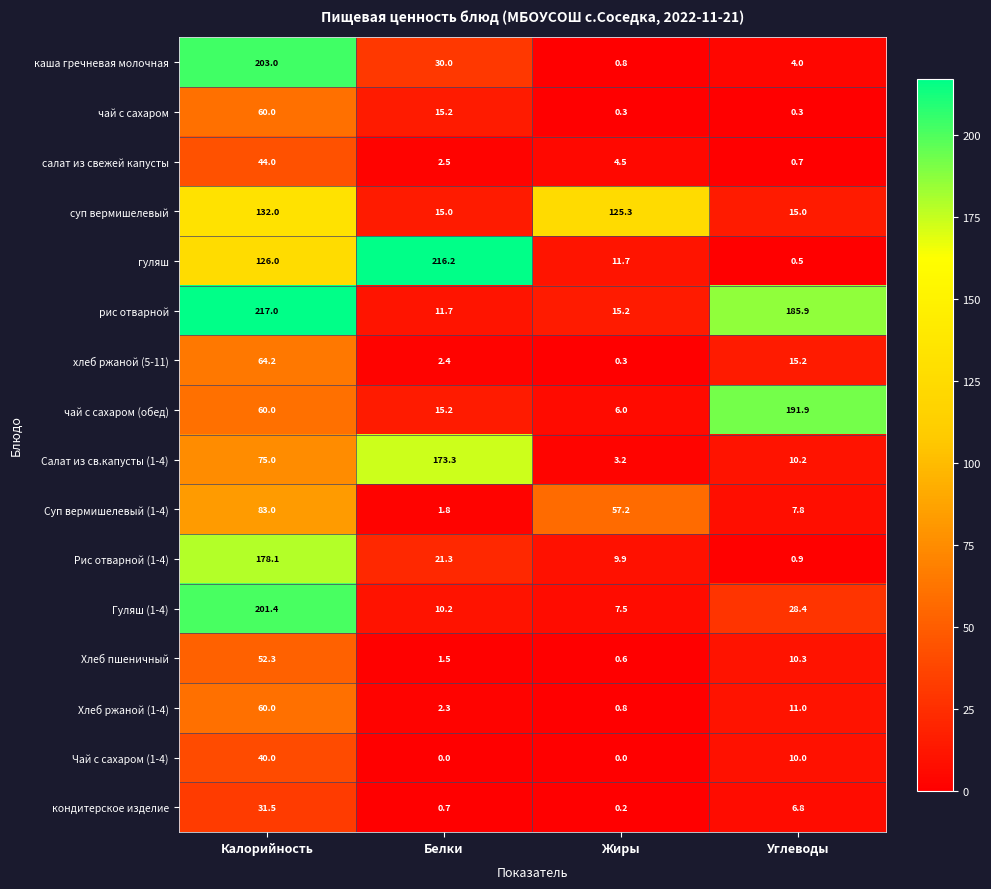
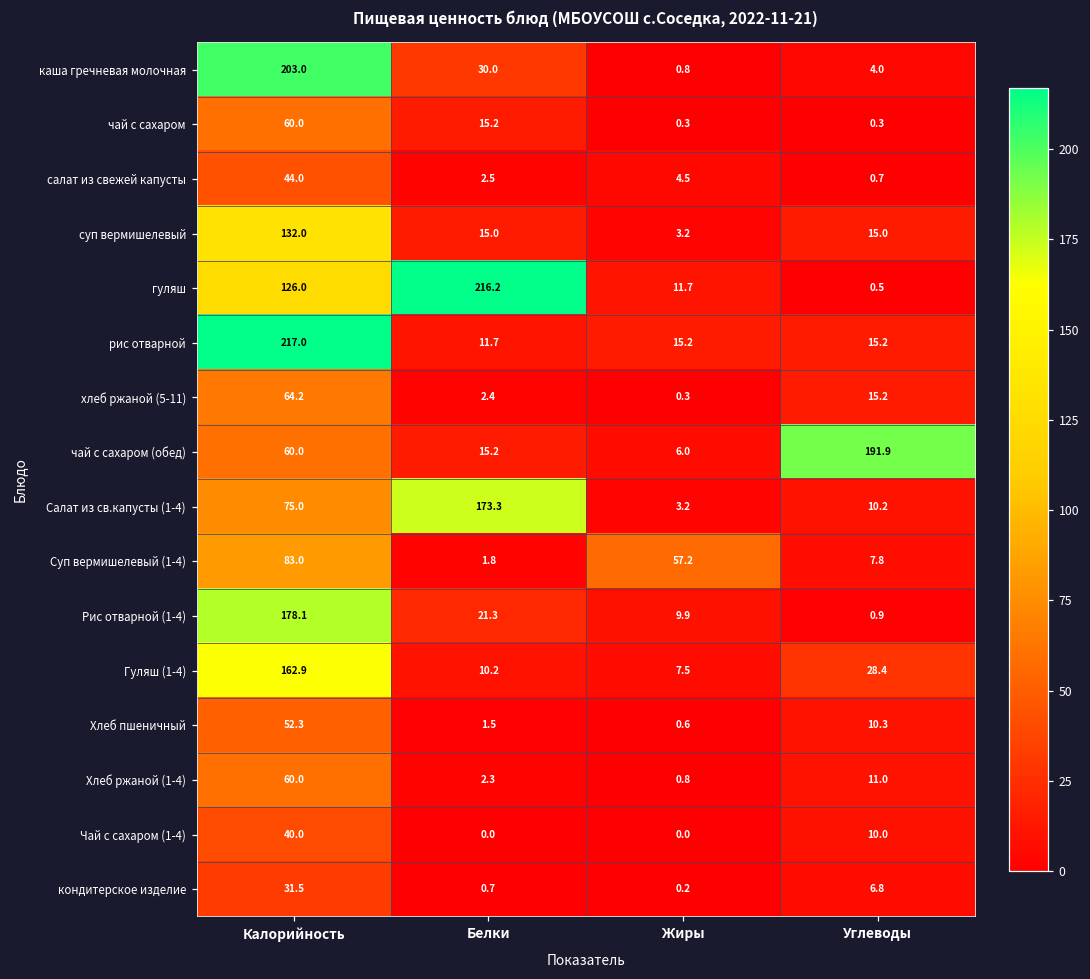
  {
    "каша гречневая молочная": {
      "Калорийность": 203.0,
      "Белки": 30.0,
      "Жиры": 0.8,
      "Углеводы": 4.0
    },
    "чай с сахаром": {
      "Калорийность": 60.0,
      "Белки": 15.2,
      "Жиры": 0.3,
      "Углеводы": 0.3
    },
    "салат из свежей капусты": {
      "Калорийность": 44.0,
      "Белки": 2.5,
      "Жиры": 4.5,
      "Углеводы": 0.7
    },
    "суп вермишелевый": {
      "Калорийность": 132.0,
      "Белки": 15.0,
-     "Жиры": 125.3,
+     "Жиры": 3.2,
      "Углеводы": 15.0
    },
    "гуляш": {
      "Калорийность": 126.0,
      "Белки": 216.2,
      "Жиры": 11.7,
      "Углеводы": 0.5
    },
    "рис отварной": {
      "Калорийность": 217.0,
      "Белки": 11.7,
      "Жиры": 15.2,
-     "Углеводы": 185.9
+     "Углеводы": 15.2
    },
    "хлеб ржаной (5-11)": {
      "Калорийность": 64.2,
      "Белки": 2.4,
      "Жиры": 0.3,
      "Углеводы": 15.2
    },
    "чай с сахаром (обед)": {
      "Калорийность": 60.0,
      "Белки": 15.2,
      "Жиры": 6.0,
      "Углеводы": 191.9
    },
    "Салат из св.капусты (1-4)": {
      "Калорийность": 75.0,
      "Белки": 173.3,
      "Жиры": 3.2,
      "Углеводы": 10.2
    },
    "Суп вермишелевый (1-4)": {
      "Калорийность": 83.0,
      "Белки": 1.8,
      "Жиры": 57.2,
      "Углеводы": 7.8
    },
    "Рис отварной (1-4)": {
      "Калорийность": 178.1,
      "Белки": 21.3,
      "Жиры": 9.9,
      "Углеводы": 0.9
    },
    "Гуляш (1-4)": {
-     "Калорийность": 201.4,
+     "Калорийность": 162.9,
      "Белки": 10.2,
      "Жиры": 7.5,
      "Углеводы": 28.4
    },
    "Хлеб пшеничный": {
      "Калорийность": 52.3,
      "Белки": 1.5,
      "Жиры": 0.6,
      "Углеводы": 10.3
    },
    "Хлеб ржаной (1-4)": {
      "Калорийность": 60.0,
      "Белки": 2.3,
      "Жиры": 0.8,
      "Углеводы": 11.0
    },
    "Чай с сахаром (1-4)": {
      "Калорийность": 40.0,
      "Белки": 0.0,
      "Жиры": 0.0,
      "Углеводы": 10.0
    },
    "кондитерское изделие": {
      "Калорийность": 31.5,
      "Белки": 0.7,
      "Жиры": 0.2,
      "Углеводы": 6.8
    }
  }
